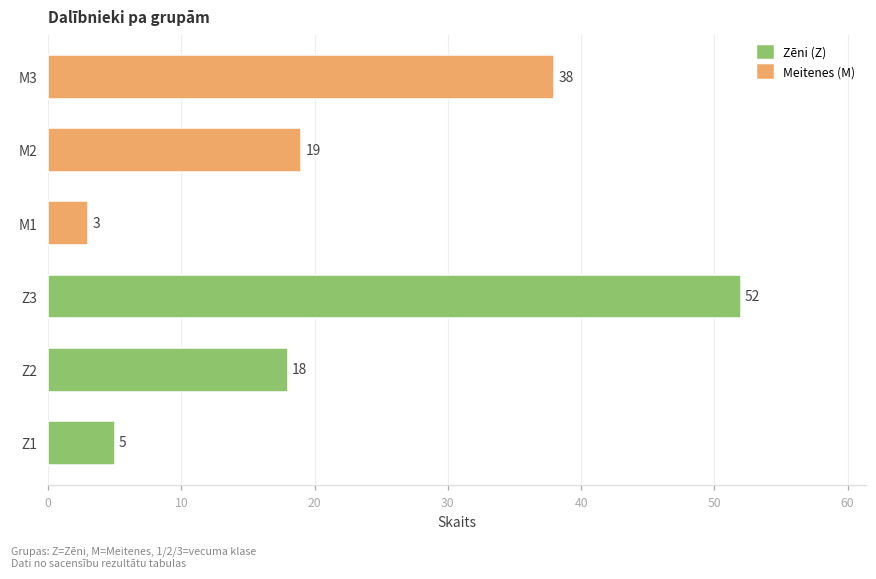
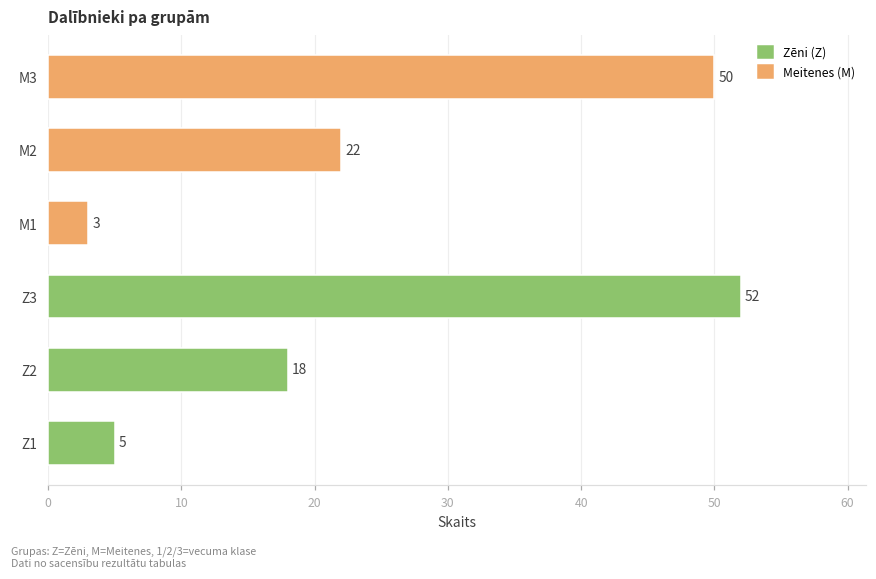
  {
-   "M3": 38,
-   "M2": 19,
+   "M3": 50,
+   "M2": 22,
    "M1": 3,
    "Z3": 52,
    "Z2": 18,
    "Z1": 5
  }
